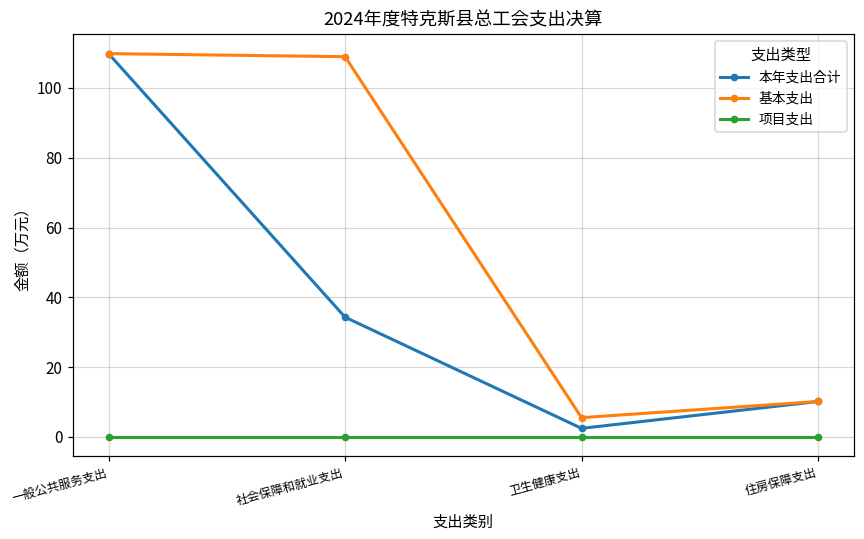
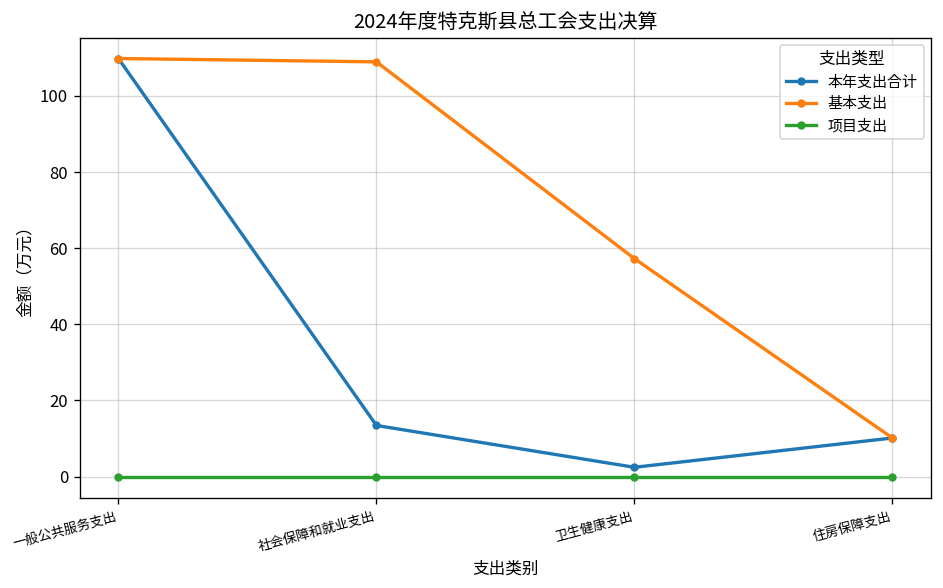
  {
    "本年支出合计": {
-     "社会保障和就业支出": 34,
+     "社会保障和就业支出": 13,
      "卫生健康支出": 2
    },
    "基本支出": {
      "社会保障和就业支出": 109,
-     "卫生健康支出": 6
+     "卫生健康支出": 57
    },
    "项目支出": {
      "一般公共服务支出": 0,
      "社会保障和就业支出": 0,
      "卫生健康支出": 0,
      "住房保障支出": 0
    }
  }
